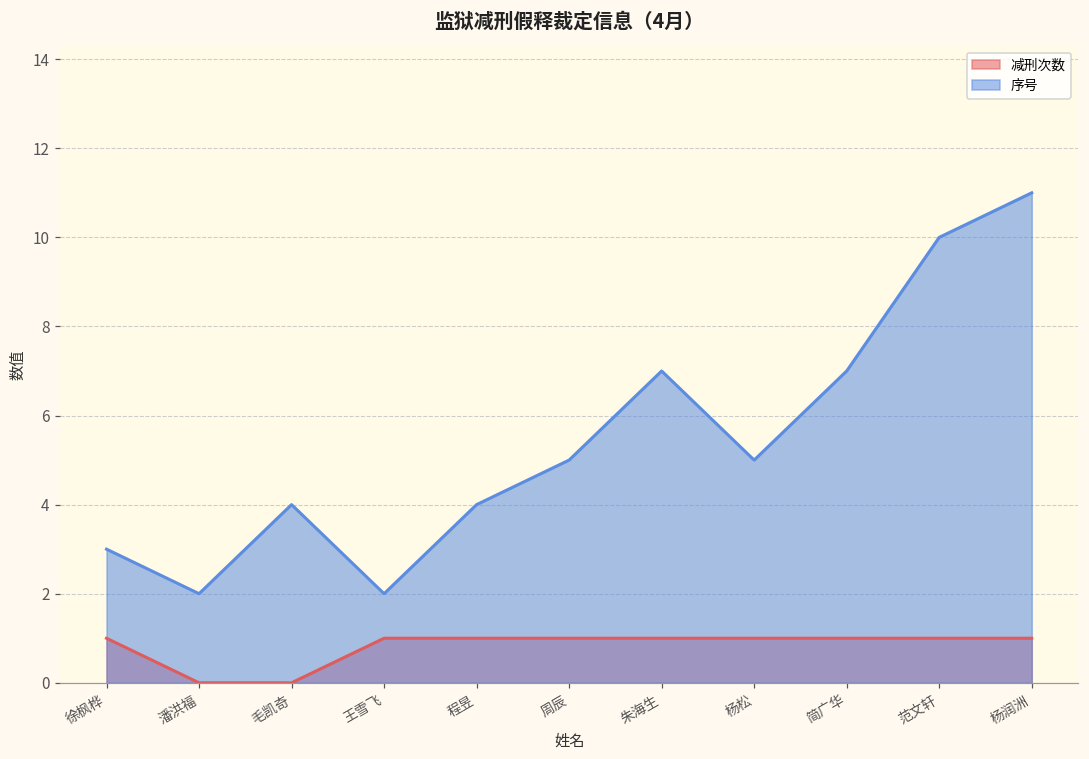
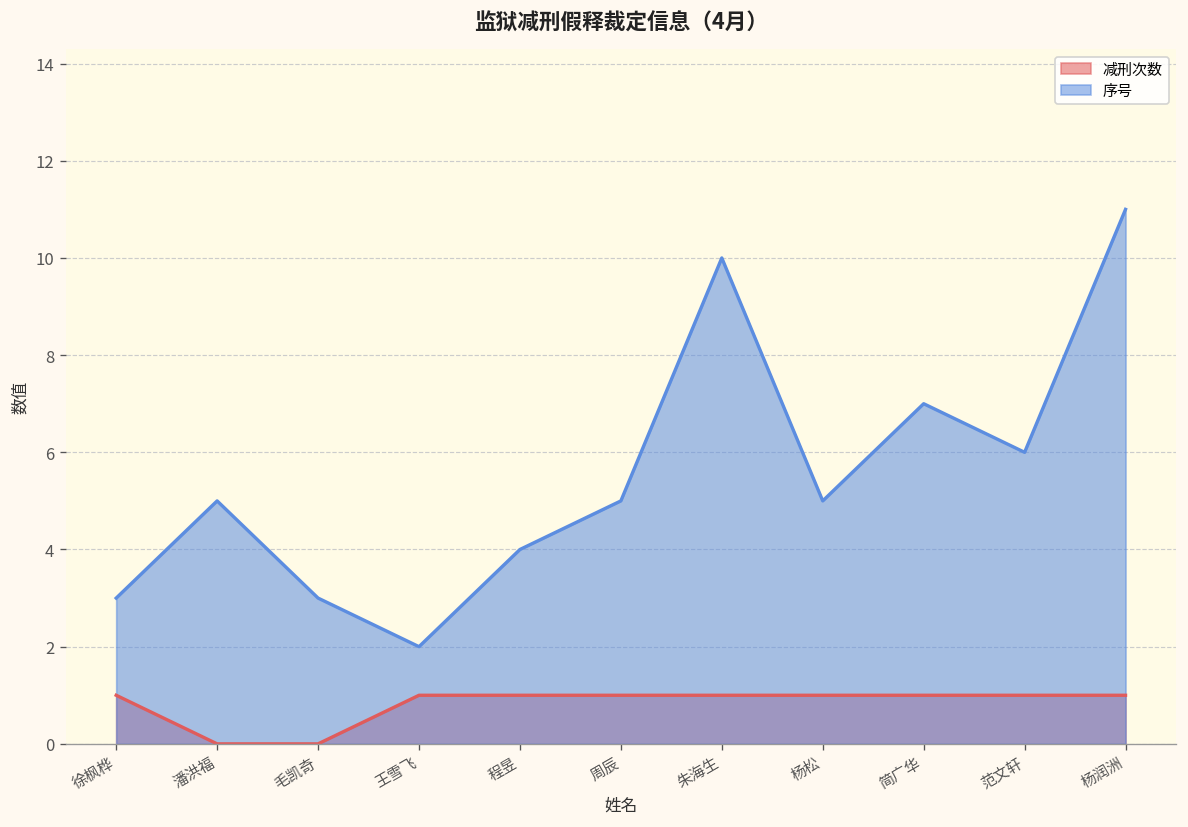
  {
    "减刑次数": {
      "徐枫桦": 1,
      "潘洪福": 0,
      "毛凯奇": 0,
      "王雪飞": 1,
      "程昱": 1,
      "周辰": 1,
      "朱海生": 1,
      "杨松": 1,
      "简广华": 1,
      "范文轩": 1,
      "杨润洲": 1
    },
    "序号": {
      "徐枫桦": 3,
-     "潘洪福": 2,
-     "毛凯奇": 4,
+     "潘洪福": 5,
+     "毛凯奇": 3,
      "王雪飞": 2,
      "程昱": 4,
      "周辰": 5,
-     "朱海生": 7,
+     "朱海生": 10,
      "杨松": 5,
      "简广华": 7,
-     "范文轩": 10,
+     "范文轩": 6,
      "杨润洲": 11
    }
  }
